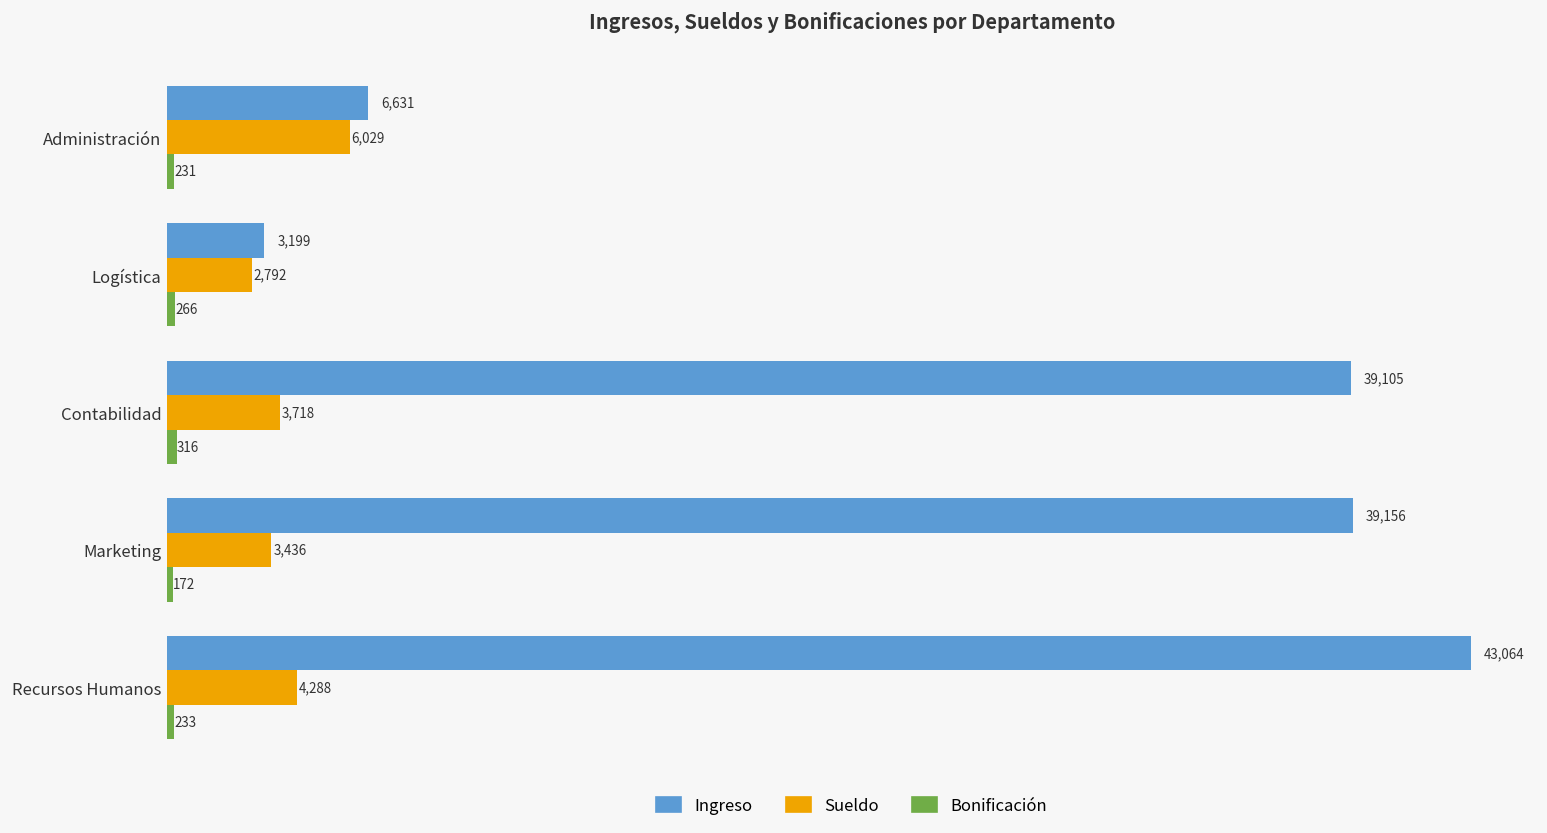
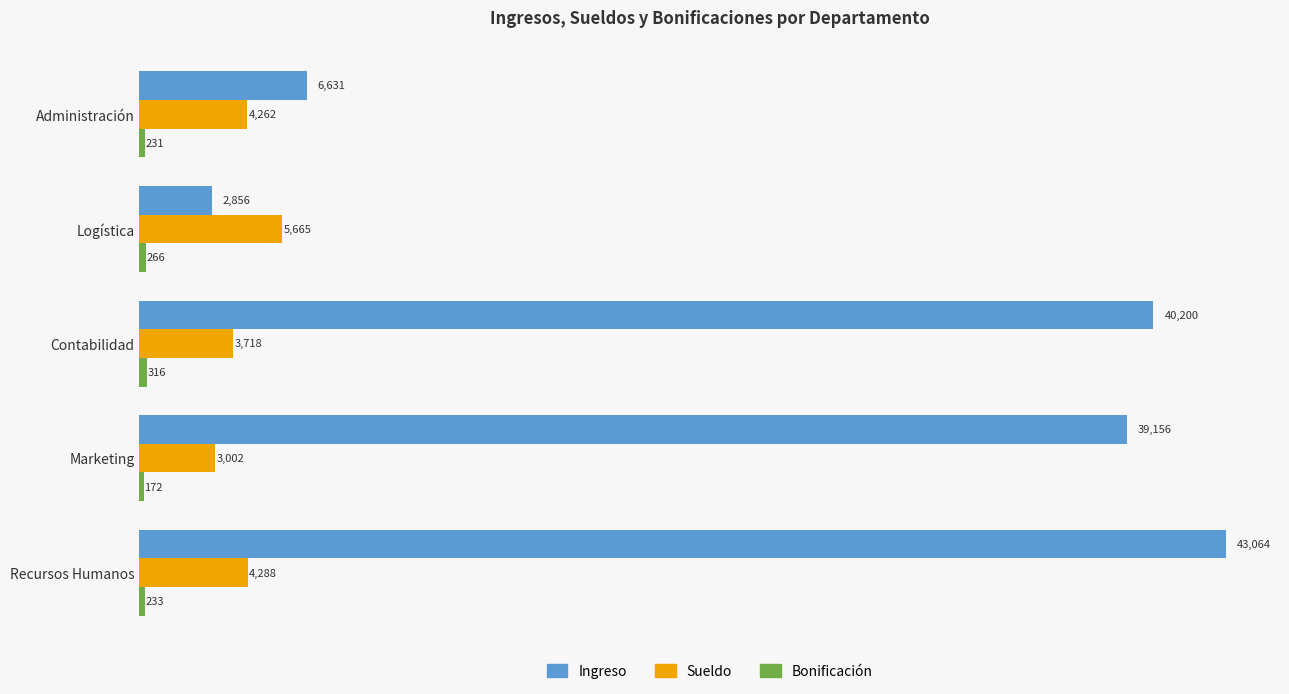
  {
    "Ingreso": {
      "Administración": "6,631",
-     "Logística": "3,199",
-     "Contabilidad": "39,105",
+     "Logística": "2,856",
+     "Contabilidad": "40,200",
      "Marketing": "39,156",
      "Recursos Humanos": "43,064"
    },
    "Sueldo": {
-     "Administración": "6,029",
-     "Logística": "2,792",
+     "Administración": "4,262",
+     "Logística": "5,665",
      "Contabilidad": "3,718",
-     "Marketing": "3,436",
+     "Marketing": "3,002",
      "Recursos Humanos": "4,288"
    },
    "Bonificación": {
      "Administración": "231",
      "Logística": "266",
      "Contabilidad": "316",
      "Marketing": "172",
      "Recursos Humanos": "233"
    }
  }
